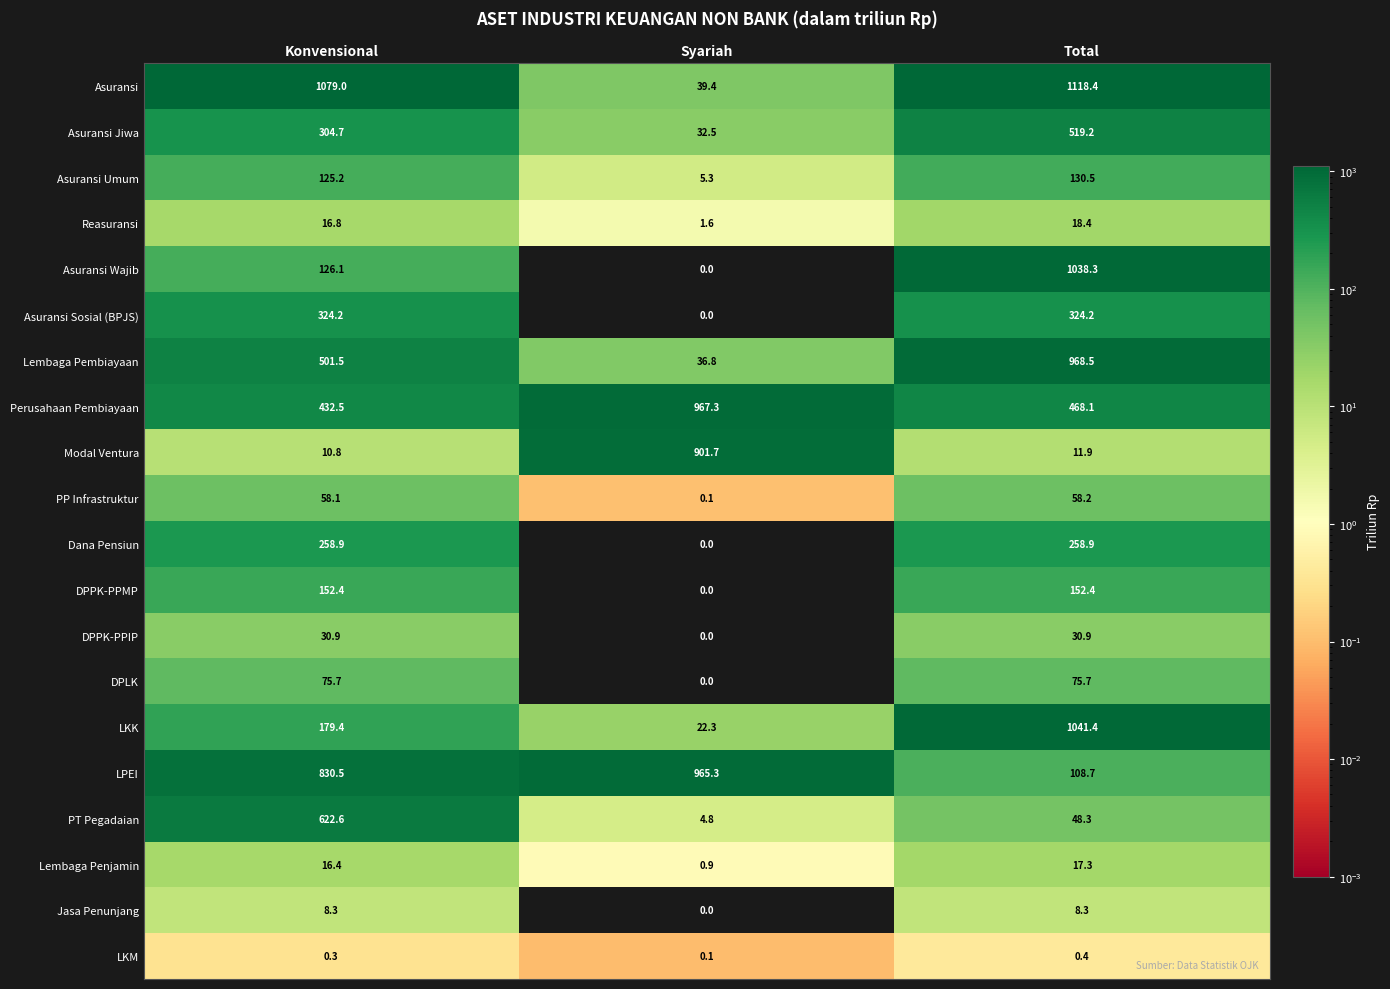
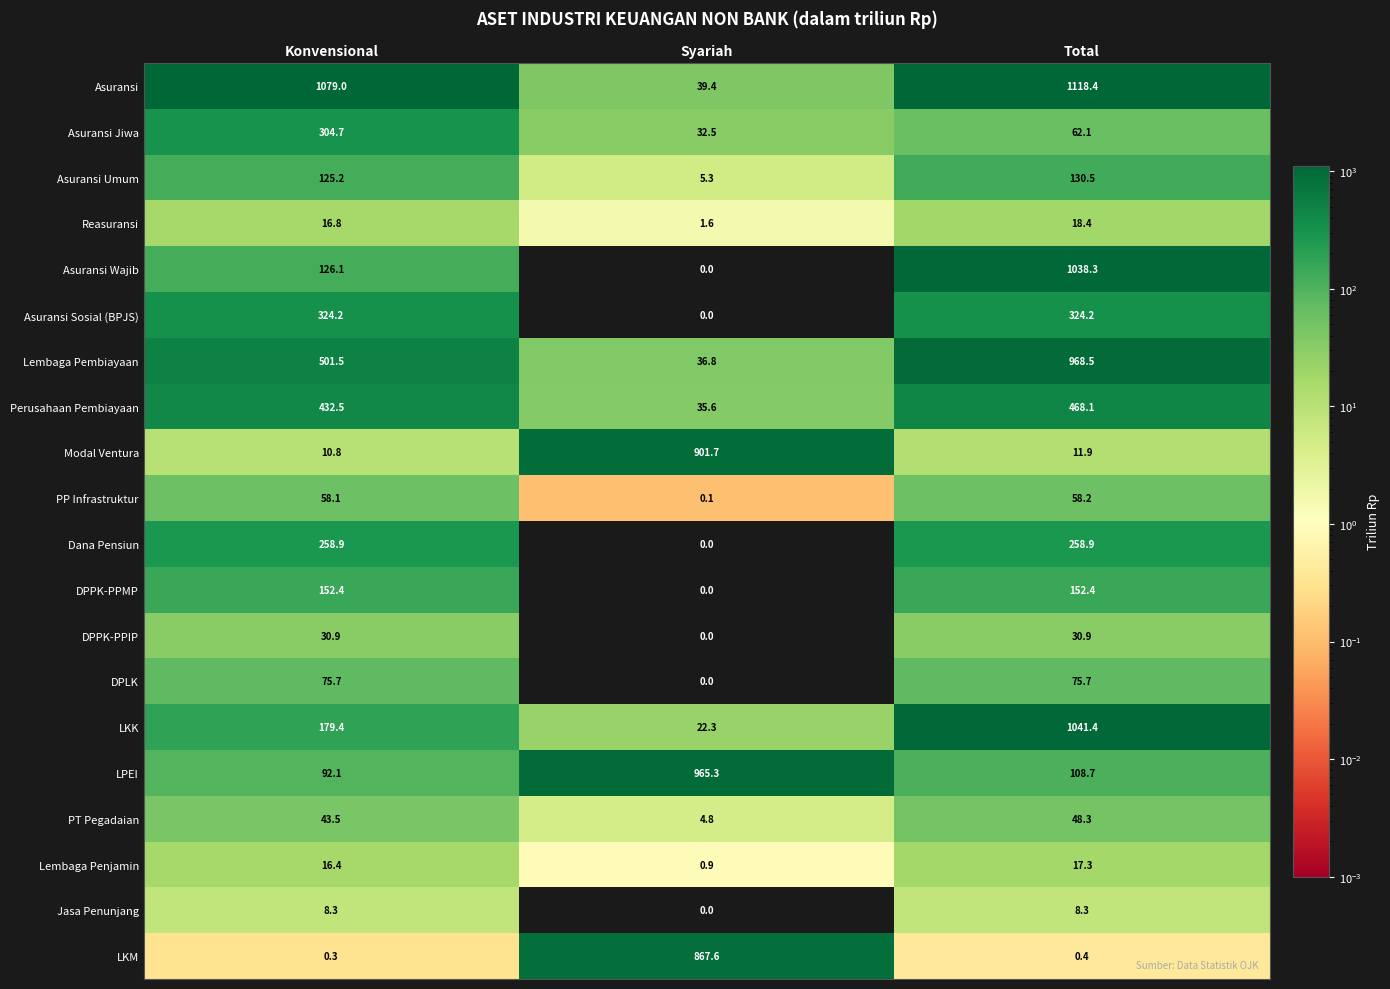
  {
    "Asuransi": {
      "Konvensional": 1079.0,
      "Syariah": 39.4,
      "Total": 1118.4
    },
    "Asuransi Jiwa": {
      "Konvensional": 304.7,
      "Syariah": 32.5,
-     "Total": 519.2
+     "Total": 62.1
    },
    "Asuransi Umum": {
      "Konvensional": 125.2,
      "Syariah": 5.3,
      "Total": 130.5
    },
    "Reasuransi": {
      "Konvensional": 16.8,
      "Syariah": 1.6,
      "Total": 18.4
    },
    "Asuransi Wajib": {
      "Konvensional": 126.1,
      "Syariah": 0.0,
      "Total": 1038.3
    },
    "Asuransi Sosial (BPJS)": {
      "Konvensional": 324.2,
      "Syariah": 0.0,
      "Total": 324.2
    },
    "Lembaga Pembiayaan": {
      "Konvensional": 501.5,
      "Syariah": 36.8,
      "Total": 968.5
    },
    "Perusahaan Pembiayaan": {
      "Konvensional": 432.5,
-     "Syariah": 967.3,
+     "Syariah": 35.6,
      "Total": 468.1
    },
    "Modal Ventura": {
      "Konvensional": 10.8,
      "Syariah": 901.7,
      "Total": 11.9
    },
    "PP Infrastruktur": {
      "Konvensional": 58.1,
      "Syariah": 0.1,
      "Total": 58.2
    },
    "Dana Pensiun": {
      "Konvensional": 258.9,
      "Syariah": 0.0,
      "Total": 258.9
    },
    "DPPK-PPMP": {
      "Konvensional": 152.4,
      "Syariah": 0.0,
      "Total": 152.4
    },
    "DPPK-PPIP": {
      "Konvensional": 30.9,
      "Syariah": 0.0,
      "Total": 30.9
    },
    "DPLK": {
      "Konvensional": 75.7,
      "Syariah": 0.0,
      "Total": 75.7
    },
    "LKK": {
      "Konvensional": 179.4,
      "Syariah": 22.3,
      "Total": 1041.4
    },
    "LPEI": {
-     "Konvensional": 830.5,
+     "Konvensional": 92.1,
      "Syariah": 965.3,
      "Total": 108.7
    },
    "PT Pegadaian": {
-     "Konvensional": 622.6,
+     "Konvensional": 43.5,
      "Syariah": 4.8,
      "Total": 48.3
    },
    "Lembaga Penjamin": {
      "Konvensional": 16.4,
      "Syariah": 0.9,
      "Total": 17.3
    },
    "Jasa Penunjang": {
      "Konvensional": 8.3,
      "Syariah": 0.0,
      "Total": 8.3
    },
    "LKM": {
      "Konvensional": 0.3,
-     "Syariah": 0.1
+     "Syariah": 867.6
    }
  }
